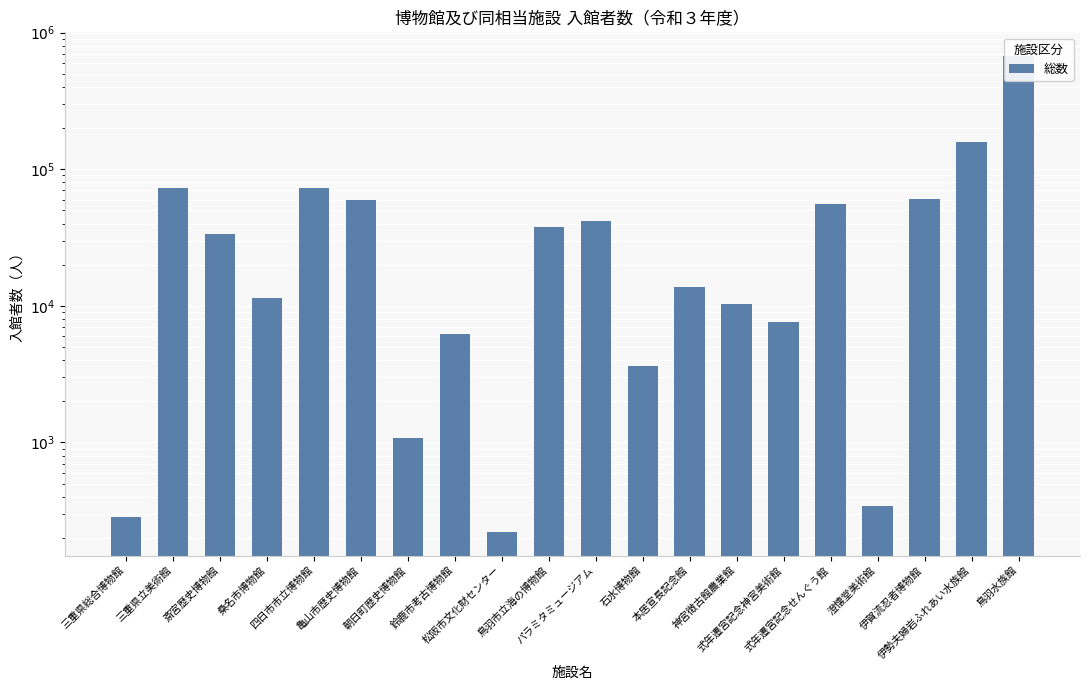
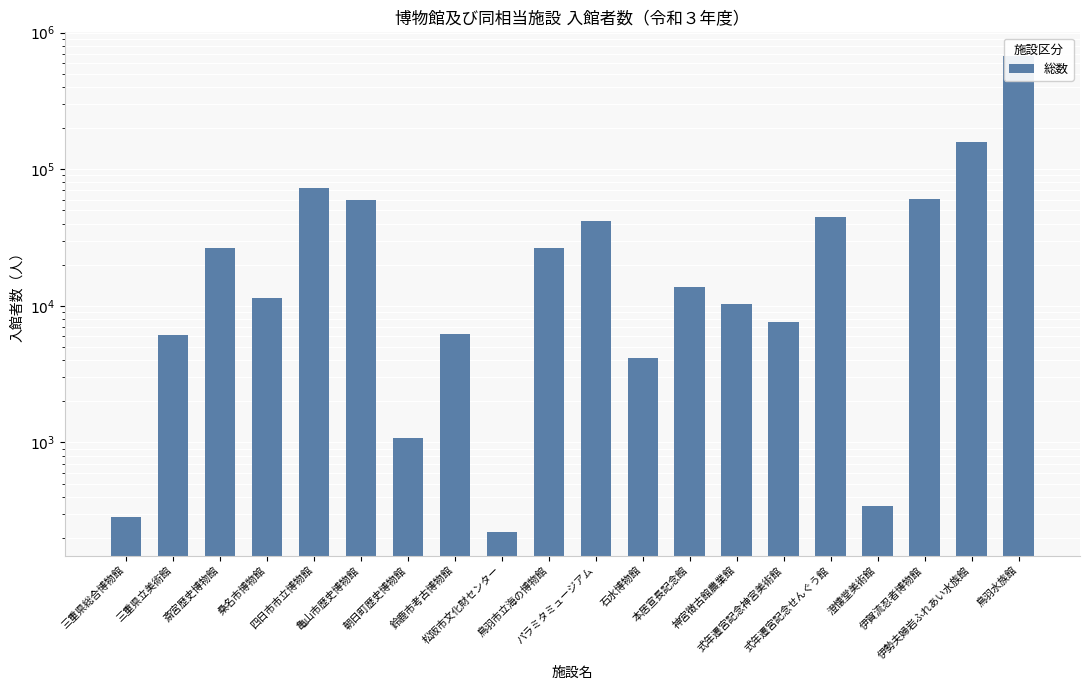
  {
    "三重県総合博物館": 280,
-   "三重県立美術館": 70000,
-   "斎宮歴史博物館": 33000,
+   "三重県立美術館": 6000,
+   "斎宮歴史博物館": 27000,
    "桑名市博物館": 11000,
    "四日市市立博物館": 70000,
    "亀山市歴史博物館": 60000,
    "朝日町歴史博物館": 1100,
    "鈴鹿市考古博物館": 6000,
    "松阪市文化財センター": 220,
-   "鳥羽市立海の博物館": 38000,
+   "鳥羽市立海の博物館": 27000,
    "パラミタミュージアム": 42000,
-   "石水博物館": 3600,
+   "石水博物館": 4200,
    "本居宣長記念館": 14000,
    "神宮徴古館農業館": 10000,
    "式年遷宮記念神宮美術館": 8000,
-   "式年遷宮記念せんぐう館": 55000,
+   "式年遷宮記念せんぐう館": 45000,
    "澄懐堂美術館": 340,
    "伊賀流忍者博物館": 60000,
    "伊勢夫婦岩ふれあい水族館": 160000
  }
